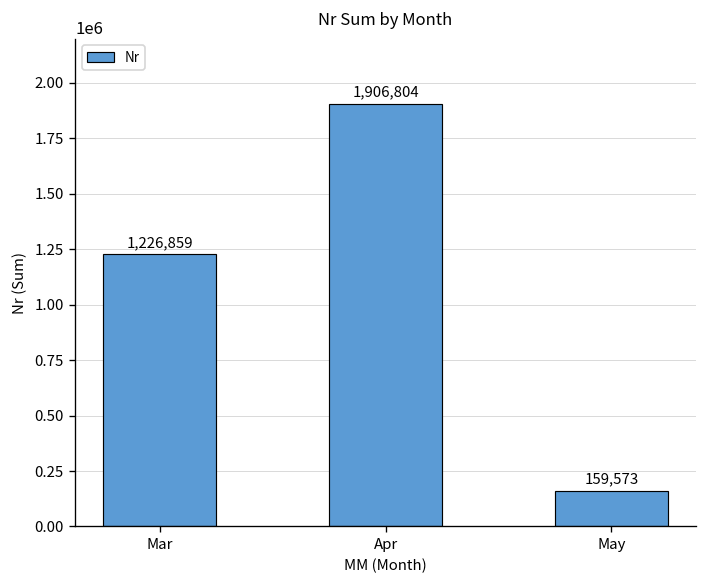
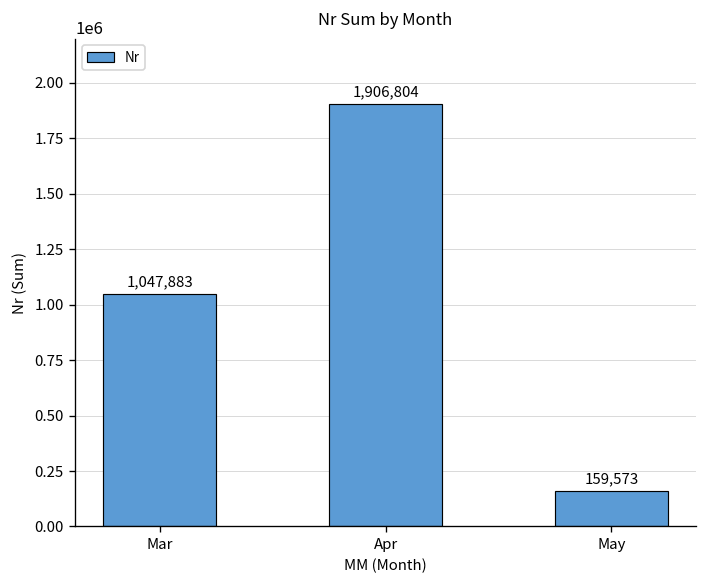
  {
-   "Mar": "1,226,859",
+   "Mar": "1,047,883",
    "Apr": "1,906,804",
    "May": "159,573"
  }
